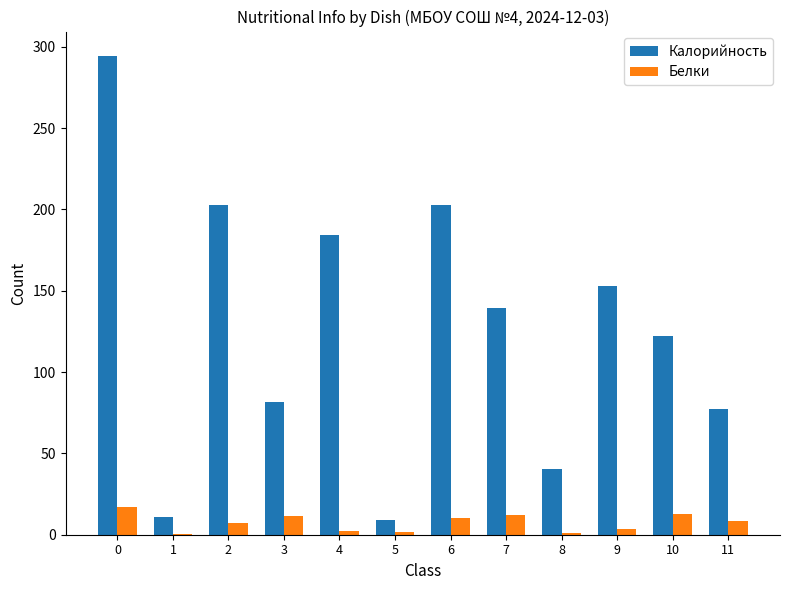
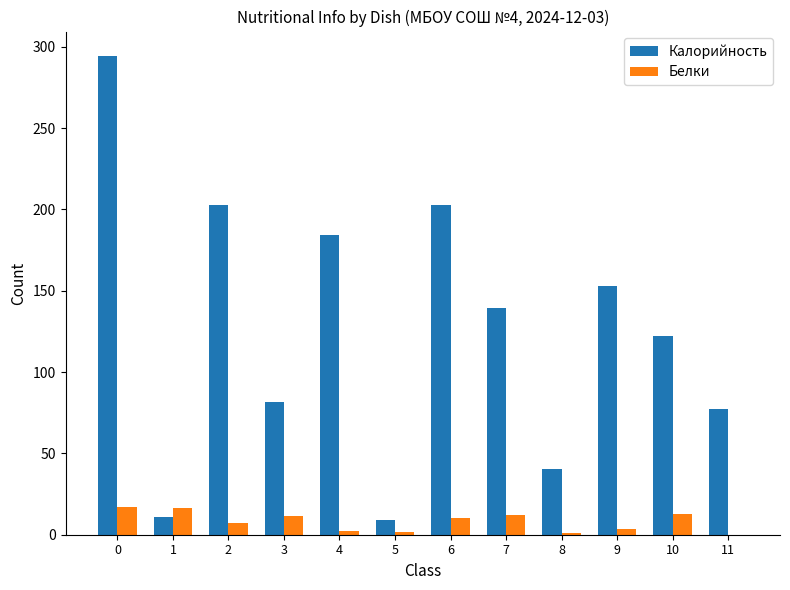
  {
    "Калорийность": {
      "0": 295,
      "1": 11,
      "2": 203,
      "3": 82,
      "4": 184,
      "5": 9,
      "6": 202,
      "7": 140,
      "8": 40,
      "9": 153,
      "10": 122,
      "11": 77
    },
    "Белки": {
      "0": 17,
-     "1": 0,
+     "1": 16,
      "2": 7,
      "3": 12,
      "4": 2,
      "5": 2,
      "6": 10,
      "7": 12,
      "9": 3,
      "10": 13,
-     "11": 9
+     "11": 0
    }
  }
